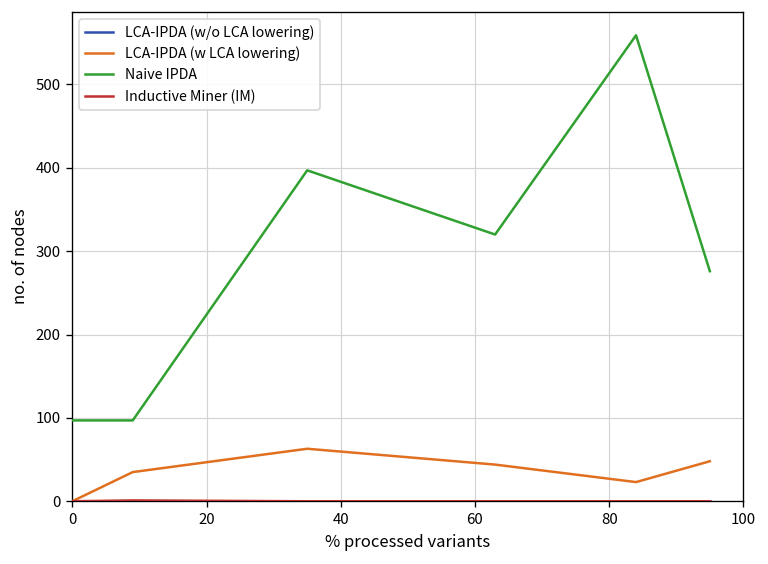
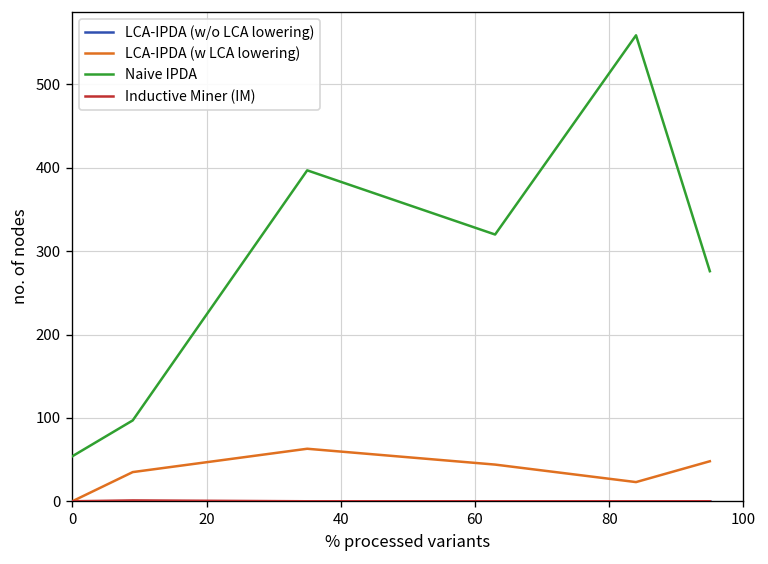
  {
    "Naive IPDA": {
-     "0": 100
+     "0": 50
    }
  }
